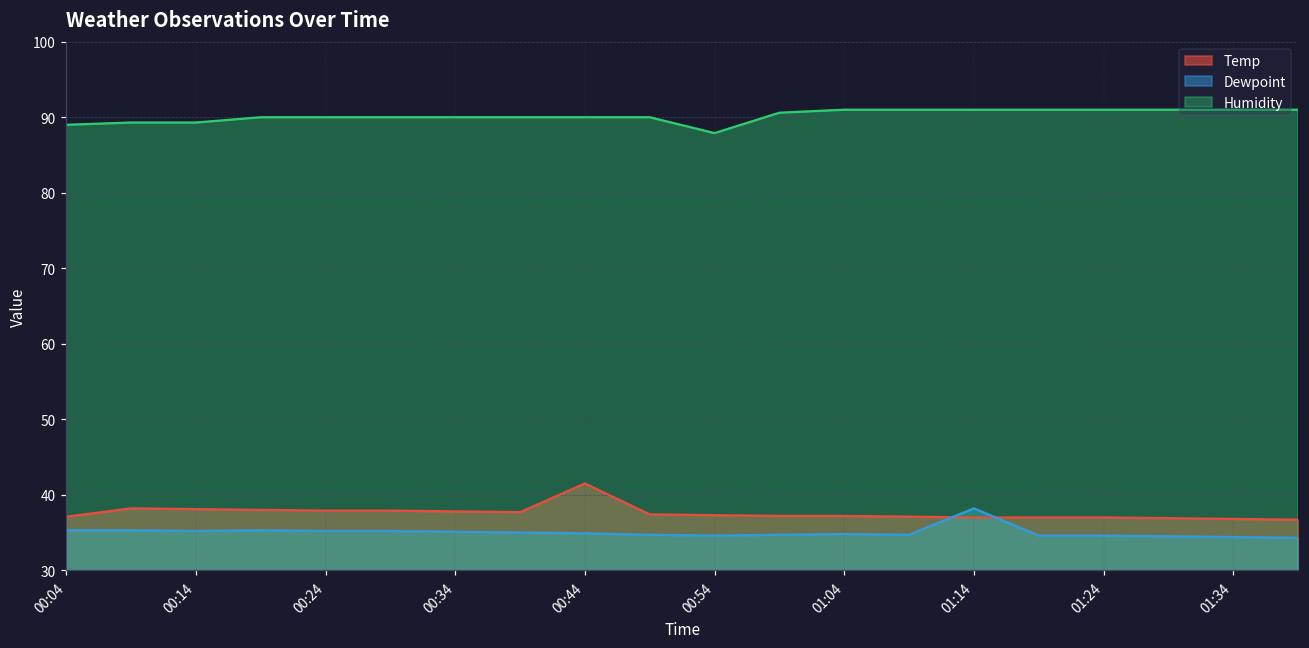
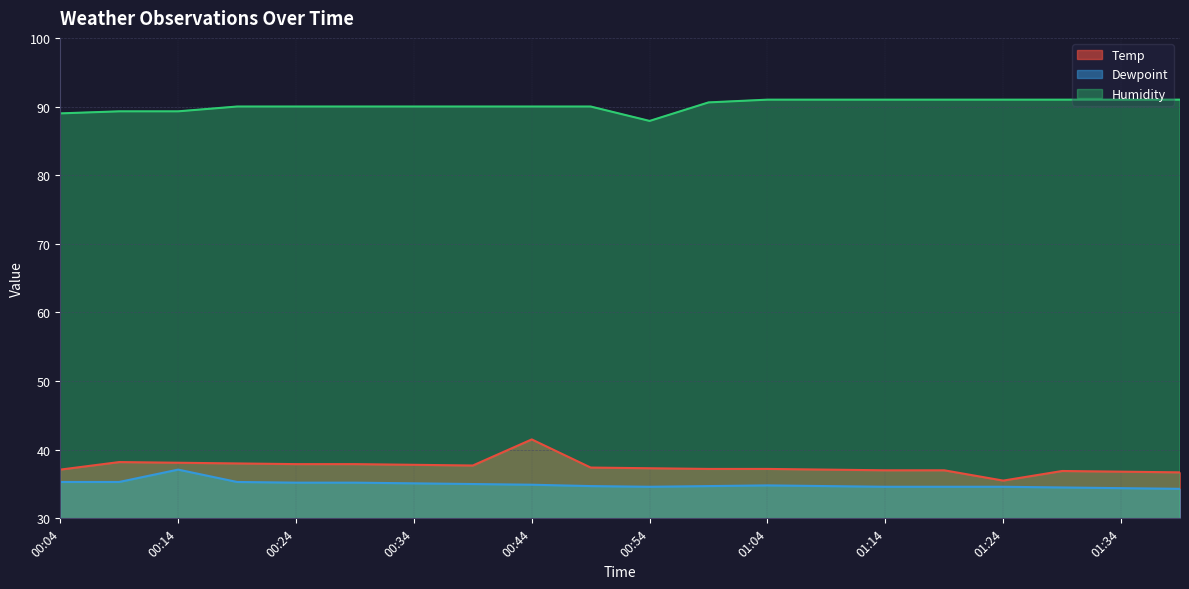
  {
    "Temp": {
      "00:04": 37,
      "00:14": 38,
      "00:24": 38,
      "00:34": 38,
      "00:44": 42,
      "00:54": 37,
      "01:04": 37,
      "01:14": 37,
-     "01:24": 37,
+     "01:24": 36,
      "01:34": 37
    },
    "Dewpoint": {
      "00:04": 35,
-     "00:14": 35,
+     "00:14": 37,
      "00:24": 35,
      "00:34": 35,
      "00:44": 35,
      "00:54": 35,
      "01:04": 35,
-     "01:14": 38,
+     "01:14": 35,
      "01:24": 35,
      "01:34": 34
    },
    "Humidity": {
      "00:04": 89,
      "00:14": 89,
      "00:24": 90,
      "00:34": 90,
      "00:44": 90,
      "00:54": 88,
      "01:04": 91,
      "01:14": 91,
      "01:24": 91
    }
  }
